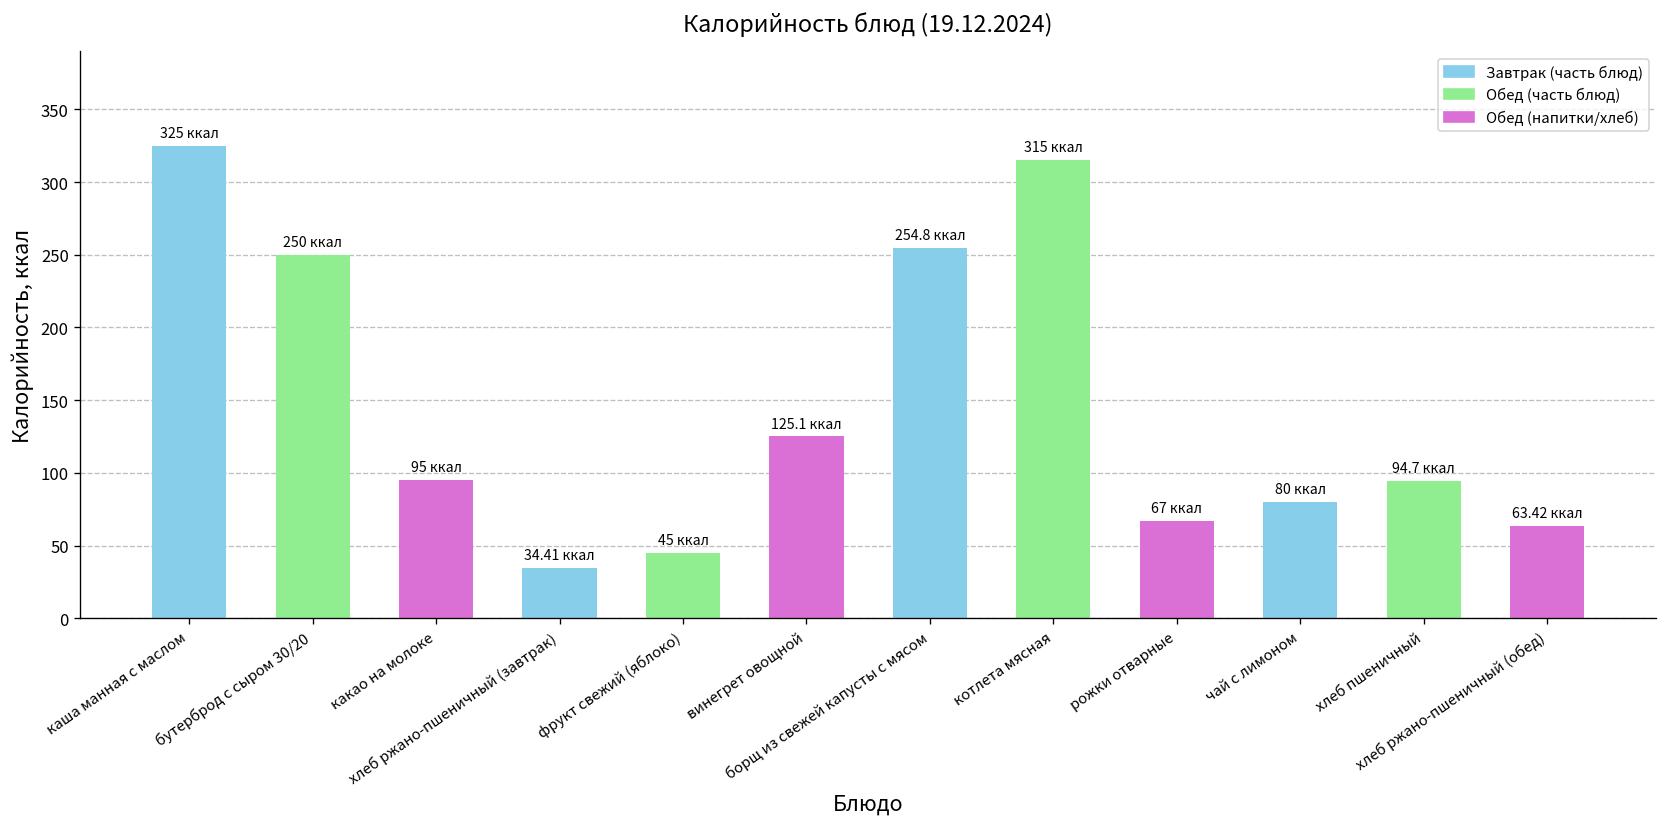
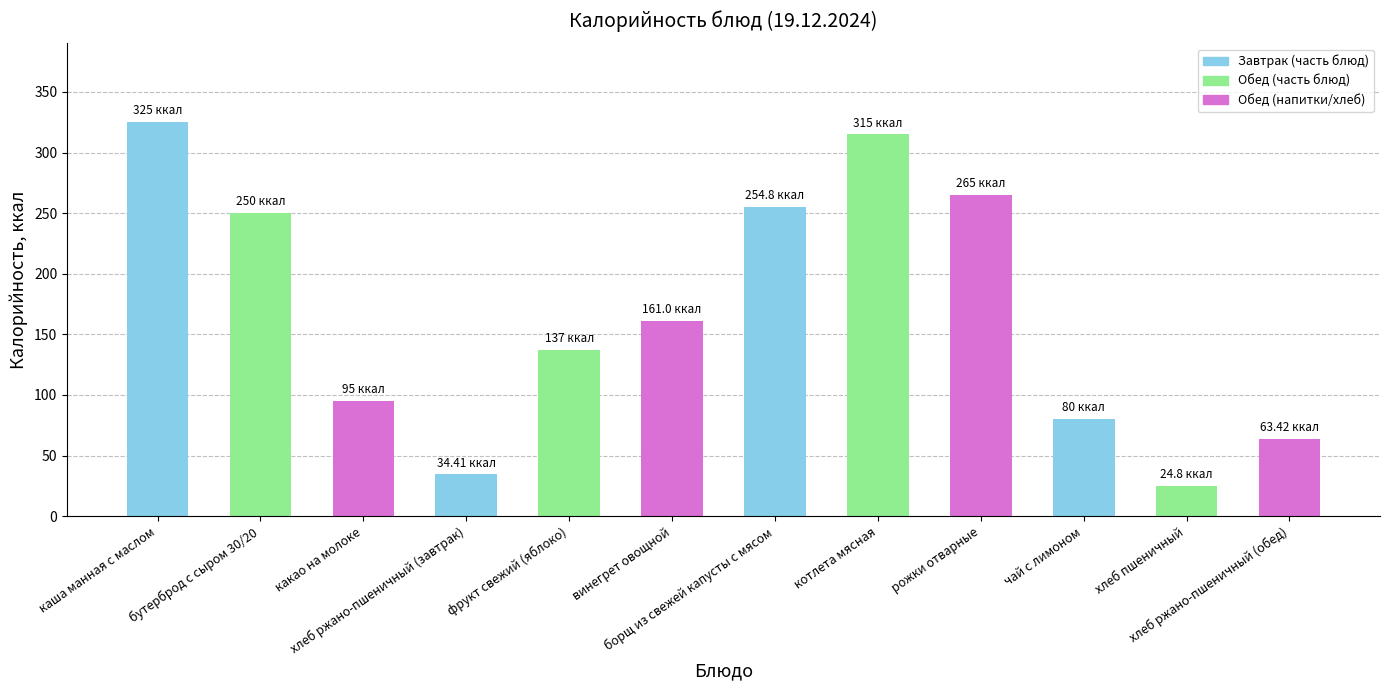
  {
    "каша манная с маслом": 325,
    "бутерброд с сыром 30/20": 250,
    "какао на молоке": 95,
    "хлеб ржано-пшеничный (завтрак)": 34.41,
-   "фрукт свежий (яблоко)": 45,
-   "винегрет овощной": 125.1,
+   "фрукт свежий (яблоко)": 137,
+   "винегрет овощной": 161.0,
    "борщ из свежей капусты с мясом": 254.8,
    "котлета мясная": 315,
-   "рожки отварные": 67,
+   "рожки отварные": 265,
    "чай с лимоном": 80,
-   "хлеб пшеничный": 94.7,
+   "хлеб пшеничный": 24.8,
    "хлеб ржано-пшеничный (обед)": 63.42
  }
